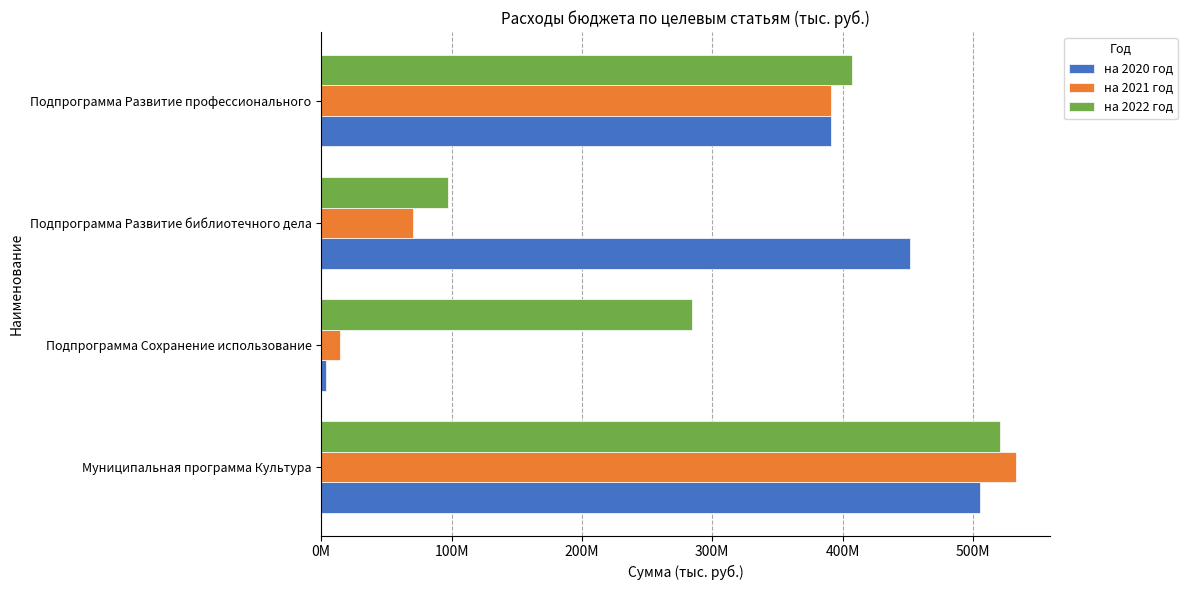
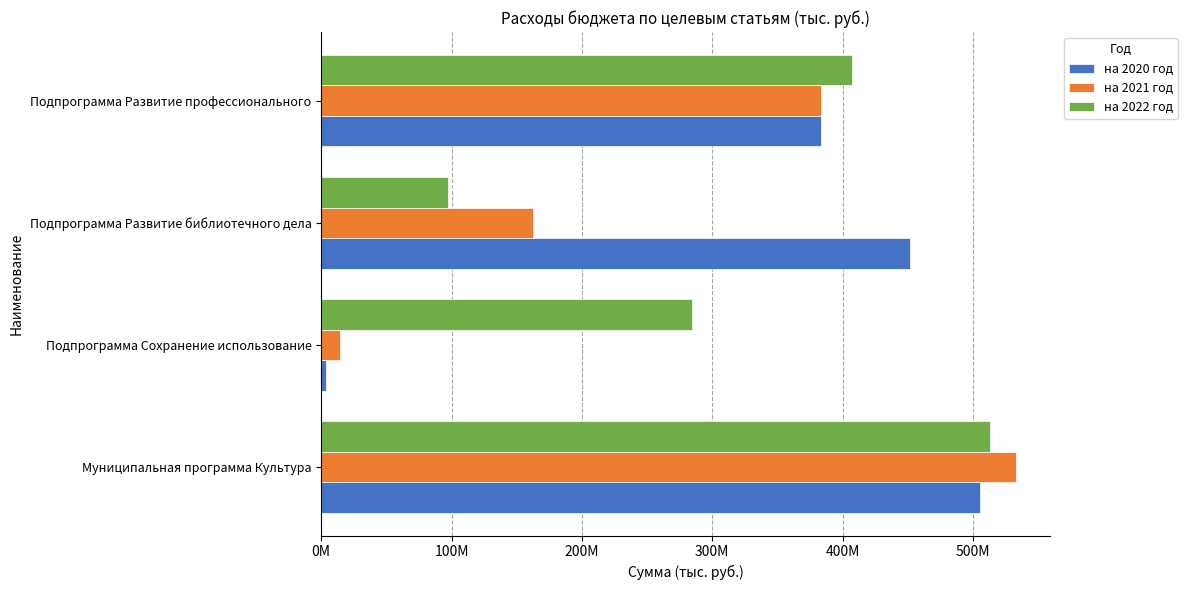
  {
    "на 2020 год": {
-     "Подпрограмма Развитие профессионального": 391000000,
+     "Подпрограмма Развитие профессионального": 384000000,
      "Подпрограмма Развитие библиотечного дела": 452000000,
      "Подпрограмма Сохранение использование": 4000000,
      "Муниципальная программа Культура": 505000000
    },
    "на 2021 год": {
-     "Подпрограмма Развитие профессионального": 391000000,
-     "Подпрограмма Развитие библиотечного дела": 70000000,
+     "Подпрограмма Развитие профессионального": 384000000,
+     "Подпрограмма Развитие библиотечного дела": 163000000,
      "Подпрограмма Сохранение использование": 14000000,
      "Муниципальная программа Культура": 533000000
    },
    "на 2022 год": {
      "Подпрограмма Развитие профессионального": 407000000,
      "Подпрограмма Развитие библиотечного дела": 97000000,
      "Подпрограмма Сохранение использование": 284000000,
-     "Муниципальная программа Культура": 521000000
+     "Муниципальная программа Культура": 513000000
    }
  }
